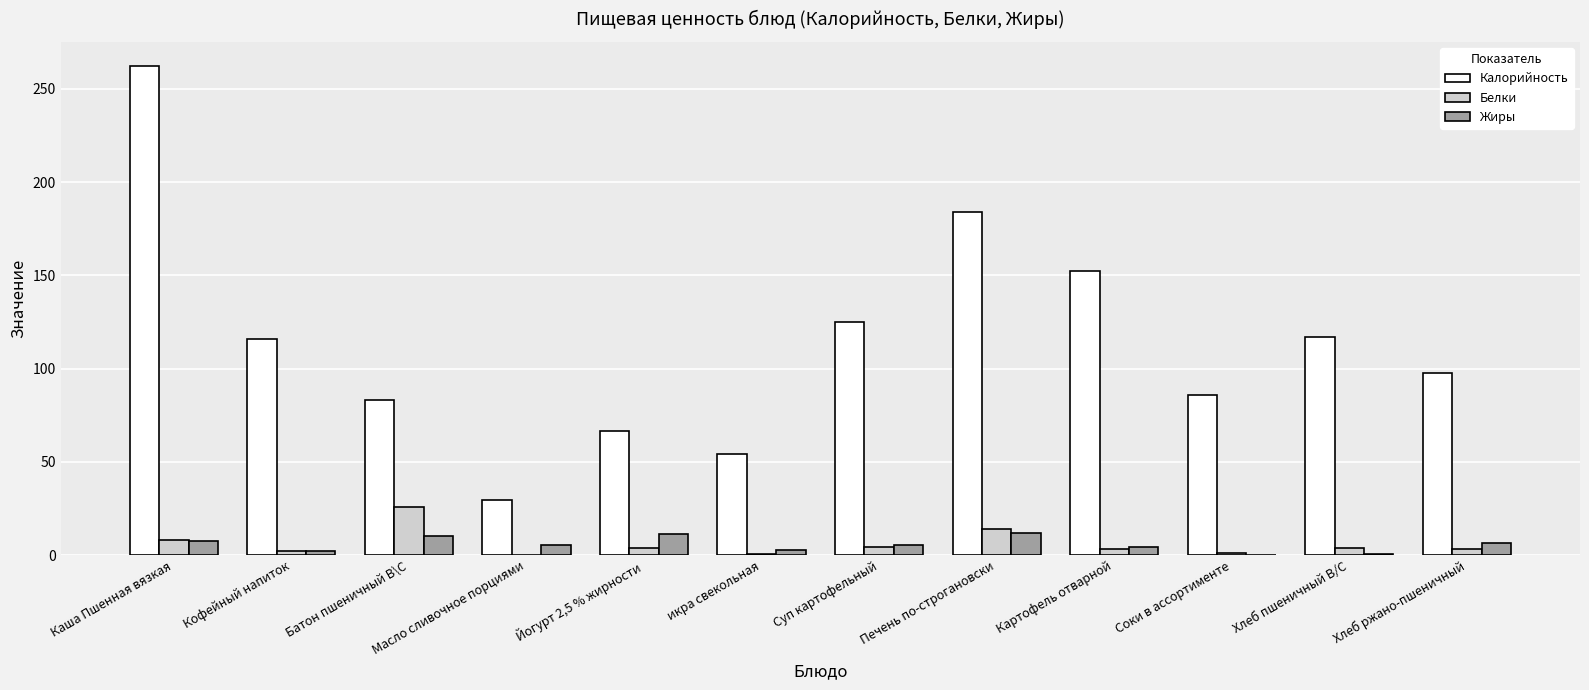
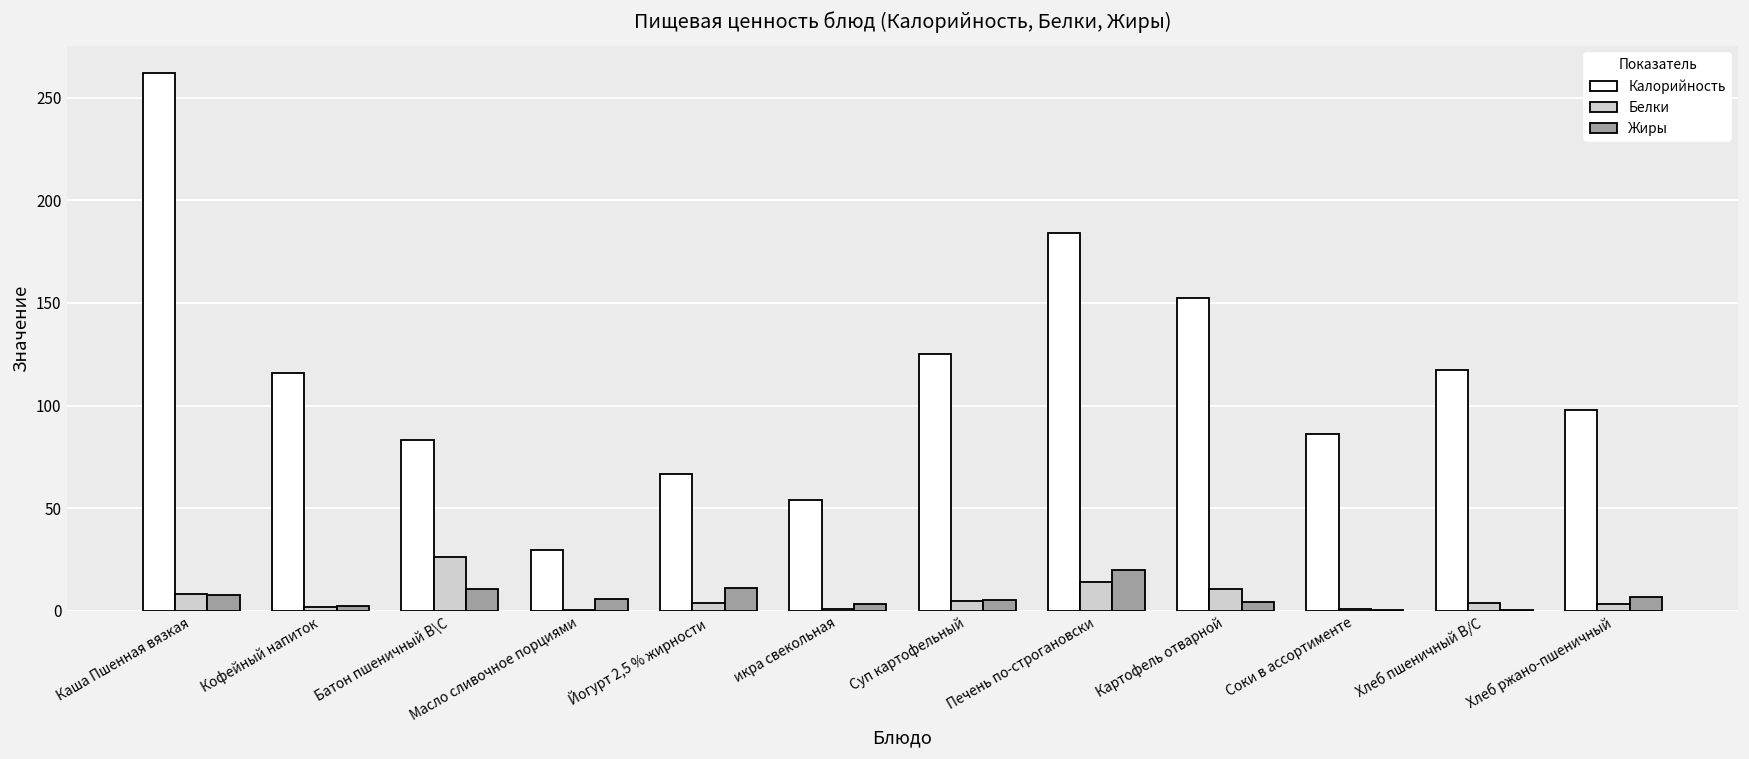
  {
    "Калорийность": {
      "Каша Пшенная вязкая": 262,
      "Кофейный напиток": 116,
      "Батон пшеничный В\\С": 83,
      "Масло сливочное порциями": 29,
      "Йогурт 2,5 % жирности": 67,
      "икра свекольная": 54,
      "Суп картофельный": 125,
      "Печень по-строгановски": 184,
      "Картофель отварной": 152,
      "Соки в ассортименте": 86,
      "Хлеб пшеничный В/С": 117,
      "Хлеб ржано-пшеничный": 98
    },
    "Белки": {
      "Каша Пшенная вязкая": 8,
      "Кофейный напиток": 2,
      "Батон пшеничный В\\С": 26,
      "Йогурт 2,5 % жирности": 4,
      "Суп картофельный": 5,
      "Печень по-строгановски": 14,
-     "Картофель отварной": 3,
+     "Картофель отварной": 11,
      "Хлеб пшеничный В/С": 4,
      "Хлеб ржано-пшеничный": 3
    },
    "Жиры": {
      "Каша Пшенная вязкая": 8,
      "Кофейный напиток": 2,
      "Батон пшеничный В\\С": 10,
      "Масло сливочное порциями": 6,
      "Йогурт 2,5 % жирности": 11,
      "икра свекольная": 3,
      "Суп картофельный": 5,
-     "Печень по-строгановски": 12,
+     "Печень по-строгановски": 20,
      "Картофель отварной": 4,
      "Хлеб ржано-пшеничный": 7
    }
  }
